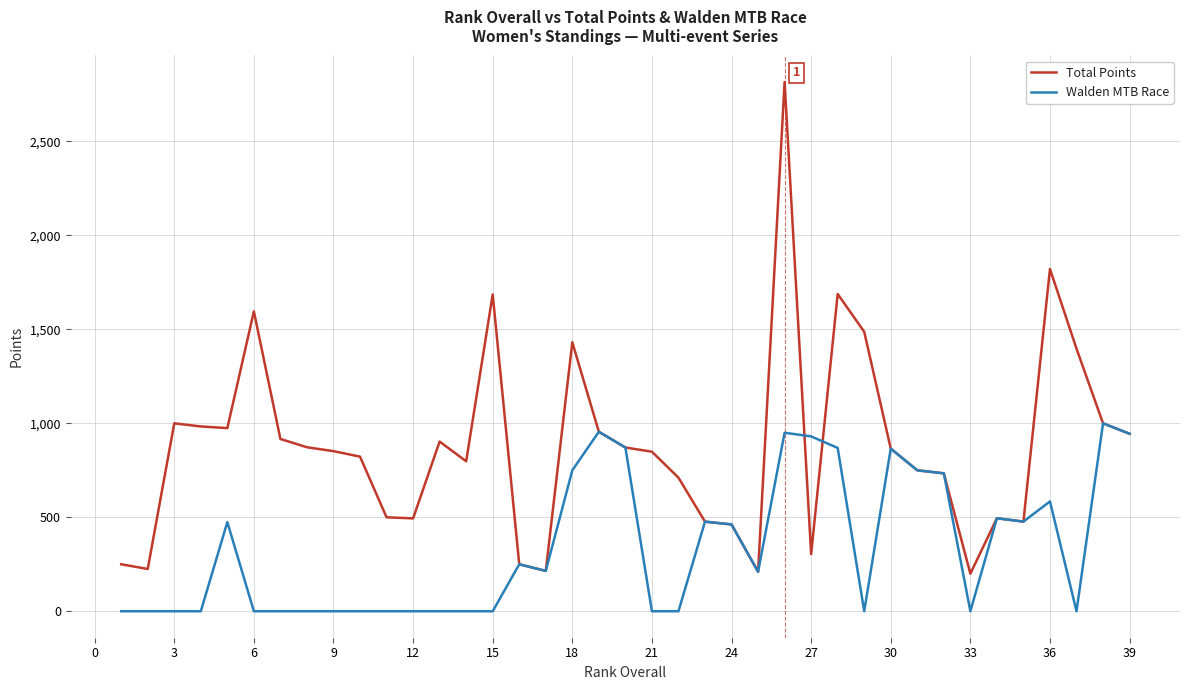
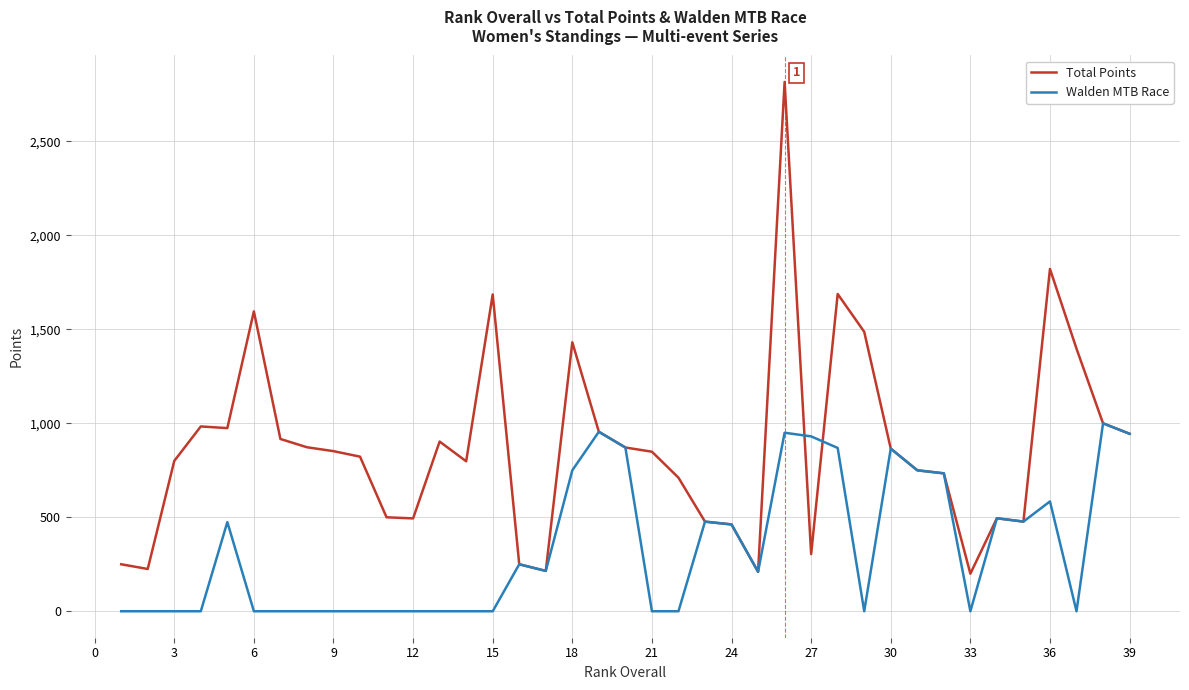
  {
    "Total Points": {
-     "3": "1,000",
+     "3": "800",
      "6": "1,600",
      "9": "850",
      "12": "490",
      "15": "1,690",
      "18": "1,430",
      "21": "850",
      "27": "300",
      "33": "200",
      "36": "1,820"
    },
    "Walden MTB Race": {
      "3": "0",
      "6": "0",
      "9": "0",
      "12": "0",
      "15": "0",
      "18": "750",
      "21": "0",
      "27": "930",
      "33": "0",
      "36": "580"
    }
  }
